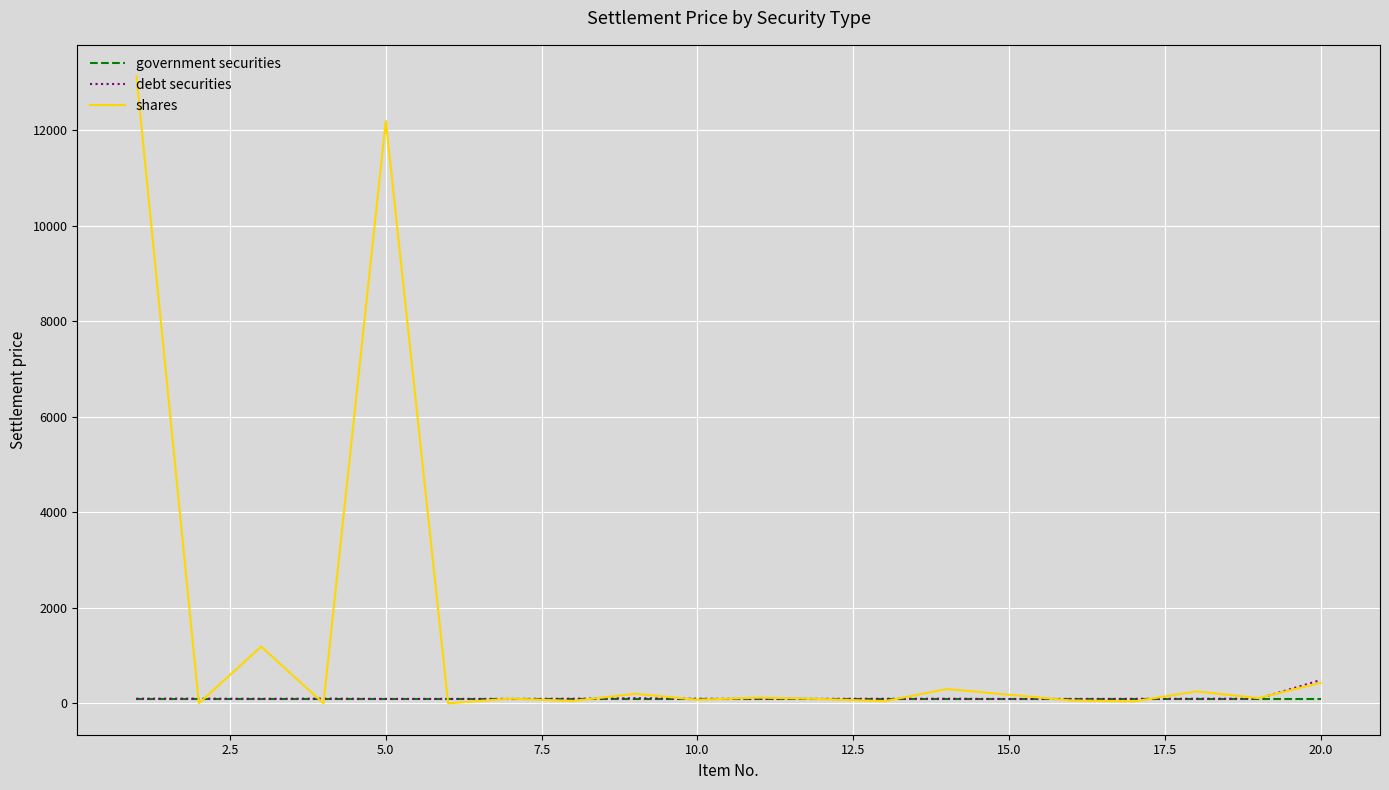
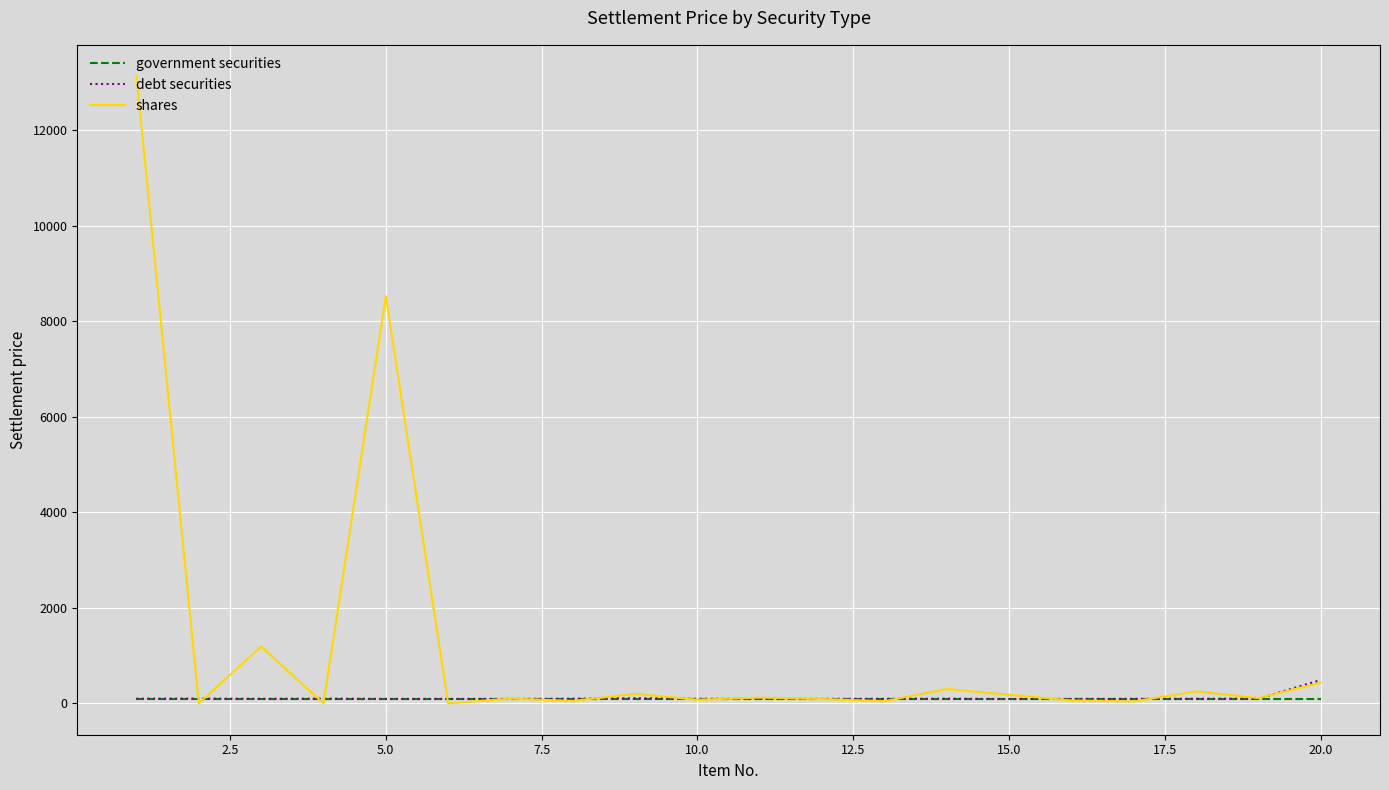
  {
    "government securities": {
      "20.0": 100
    },
    "debt securities": {
      "20.0": 500
    },
    "shares": {
-     "5.0": 12200,
+     "5.0": 8500,
      "15.0": 200,
      "20.0": 400
    }
  }
